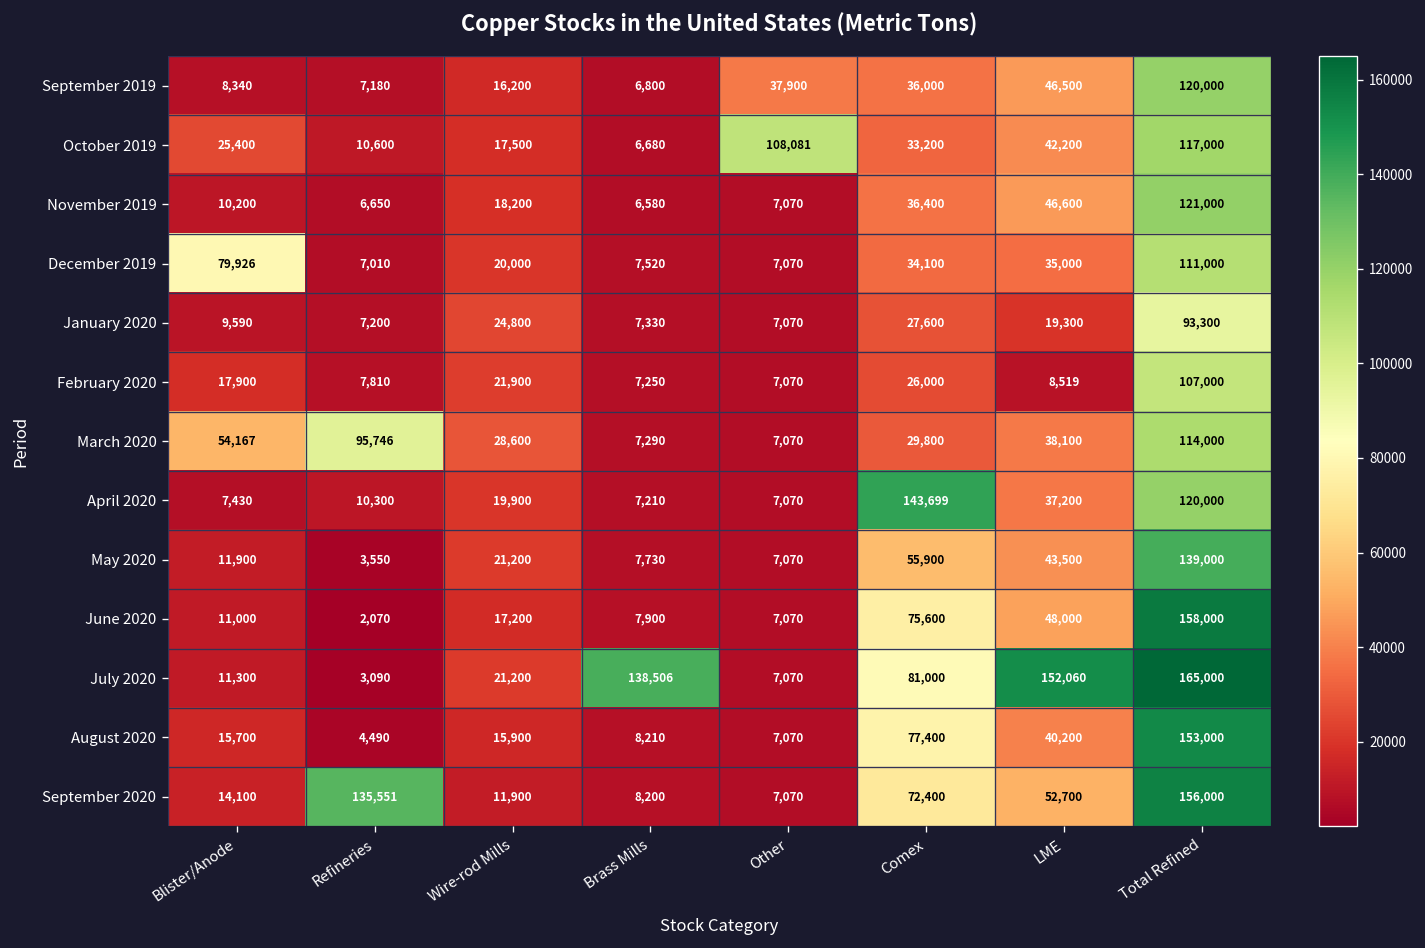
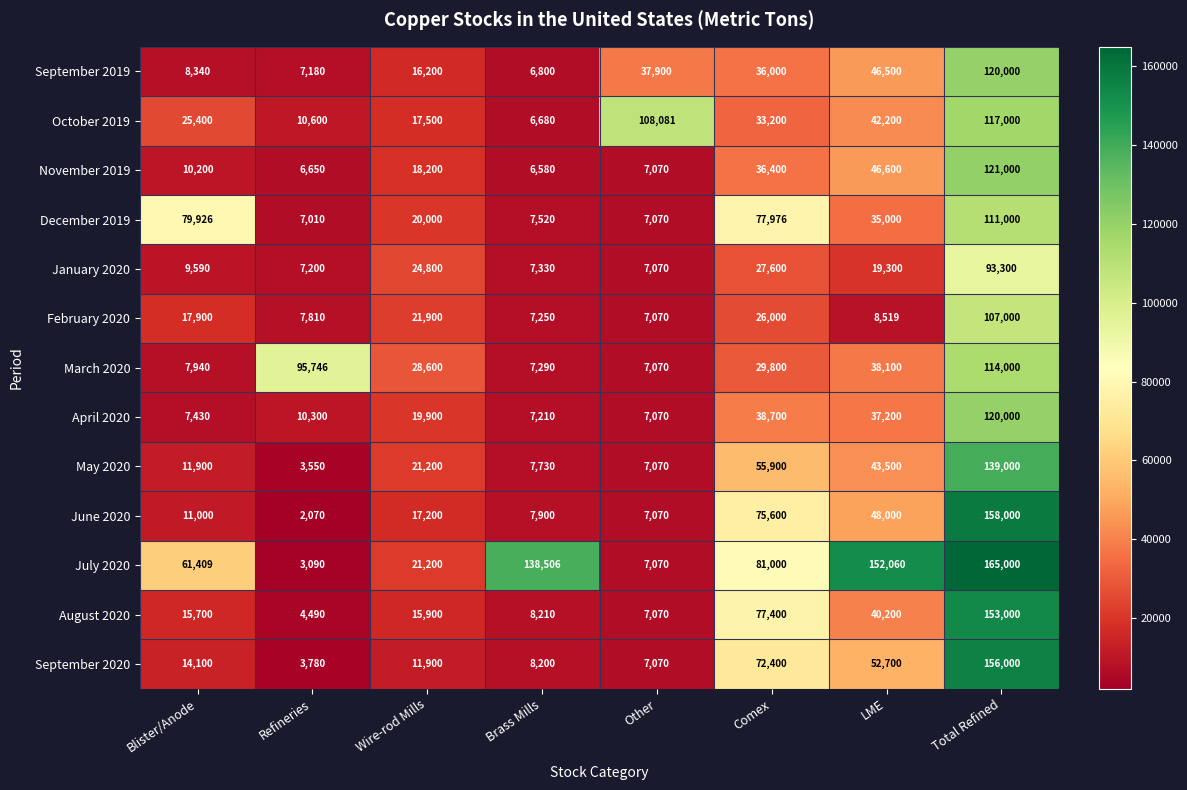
  {
    "September 2019": {
      "Blister/Anode": "8,340",
      "Refineries": "7,180",
      "Wire-rod Mills": "16,200",
      "Brass Mills": "6,800",
      "Other": "37,900",
      "Comex": "36,000",
      "LME": "46,500",
      "Total Refined": "120,000"
    },
    "October 2019": {
      "Blister/Anode": "25,400",
      "Refineries": "10,600",
      "Wire-rod Mills": "17,500",
      "Brass Mills": "6,680",
      "Other": "108,081",
      "Comex": "33,200",
      "LME": "42,200",
      "Total Refined": "117,000"
    },
    "November 2019": {
      "Blister/Anode": "10,200",
      "Refineries": "6,650",
      "Wire-rod Mills": "18,200",
      "Brass Mills": "6,580",
      "Other": "7,070",
      "Comex": "36,400",
      "LME": "46,600",
      "Total Refined": "121,000"
    },
    "December 2019": {
      "Blister/Anode": "79,926",
      "Refineries": "7,010",
      "Wire-rod Mills": "20,000",
      "Brass Mills": "7,520",
      "Other": "7,070",
-     "Comex": "34,100",
+     "Comex": "77,976",
      "LME": "35,000",
      "Total Refined": "111,000"
    },
    "January 2020": {
      "Blister/Anode": "9,590",
      "Refineries": "7,200",
      "Wire-rod Mills": "24,800",
      "Brass Mills": "7,330",
      "Other": "7,070",
      "Comex": "27,600",
      "LME": "19,300",
      "Total Refined": "93,300"
    },
    "February 2020": {
      "Blister/Anode": "17,900",
      "Refineries": "7,810",
      "Wire-rod Mills": "21,900",
      "Brass Mills": "7,250",
      "Other": "7,070",
      "Comex": "26,000",
      "LME": "8,519",
      "Total Refined": "107,000"
    },
    "March 2020": {
-     "Blister/Anode": "54,167",
+     "Blister/Anode": "7,940",
      "Refineries": "95,746",
      "Wire-rod Mills": "28,600",
      "Brass Mills": "7,290",
      "Other": "7,070",
      "Comex": "29,800",
      "LME": "38,100",
      "Total Refined": "114,000"
    },
    "April 2020": {
      "Blister/Anode": "7,430",
      "Refineries": "10,300",
      "Wire-rod Mills": "19,900",
      "Brass Mills": "7,210",
      "Other": "7,070",
-     "Comex": "143,699",
+     "Comex": "38,700",
      "LME": "37,200",
      "Total Refined": "120,000"
    },
    "May 2020": {
      "Blister/Anode": "11,900",
      "Refineries": "3,550",
      "Wire-rod Mills": "21,200",
      "Brass Mills": "7,730",
      "Other": "7,070",
      "Comex": "55,900",
      "LME": "43,500",
      "Total Refined": "139,000"
    },
    "June 2020": {
      "Blister/Anode": "11,000",
      "Refineries": "2,070",
      "Wire-rod Mills": "17,200",
      "Brass Mills": "7,900",
      "Other": "7,070",
      "Comex": "75,600",
      "LME": "48,000",
      "Total Refined": "158,000"
    },
    "July 2020": {
-     "Blister/Anode": "11,300",
+     "Blister/Anode": "61,409",
      "Refineries": "3,090",
      "Wire-rod Mills": "21,200",
      "Brass Mills": "138,506",
      "Other": "7,070",
      "Comex": "81,000",
      "LME": "152,060",
      "Total Refined": "165,000"
    },
    "August 2020": {
      "Blister/Anode": "15,700",
      "Refineries": "4,490",
      "Wire-rod Mills": "15,900",
      "Brass Mills": "8,210",
      "Other": "7,070",
      "Comex": "77,400",
      "LME": "40,200",
      "Total Refined": "153,000"
    },
    "September 2020": {
      "Blister/Anode": "14,100",
-     "Refineries": "135,551",
+     "Refineries": "3,780",
      "Wire-rod Mills": "11,900",
      "Brass Mills": "8,200",
      "Other": "7,070",
      "Comex": "72,400",
      "LME": "52,700",
      "Total Refined": "156,000"
    }
  }
